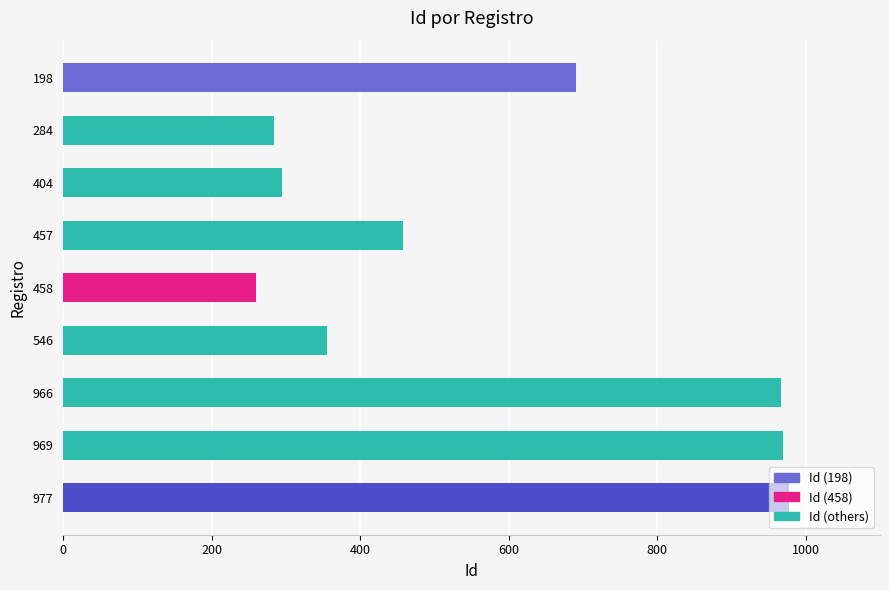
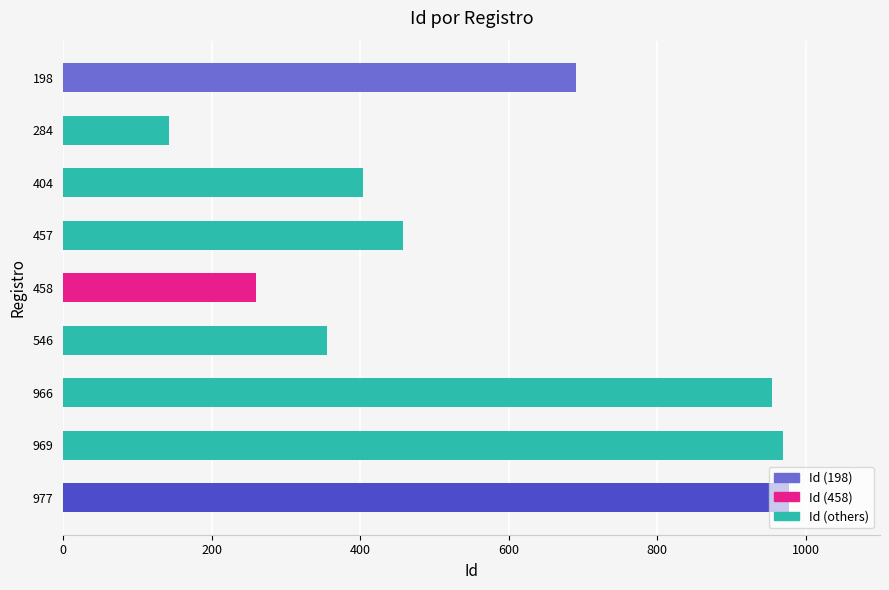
  {
    "198": 690,
-   "284": 280,
-   "404": 290,
+   "284": 140,
+   "404": 400,
    "457": 460,
    "458": 260,
    "546": 360,
-   "966": 970,
+   "966": 950,
    "969": 970
  }
